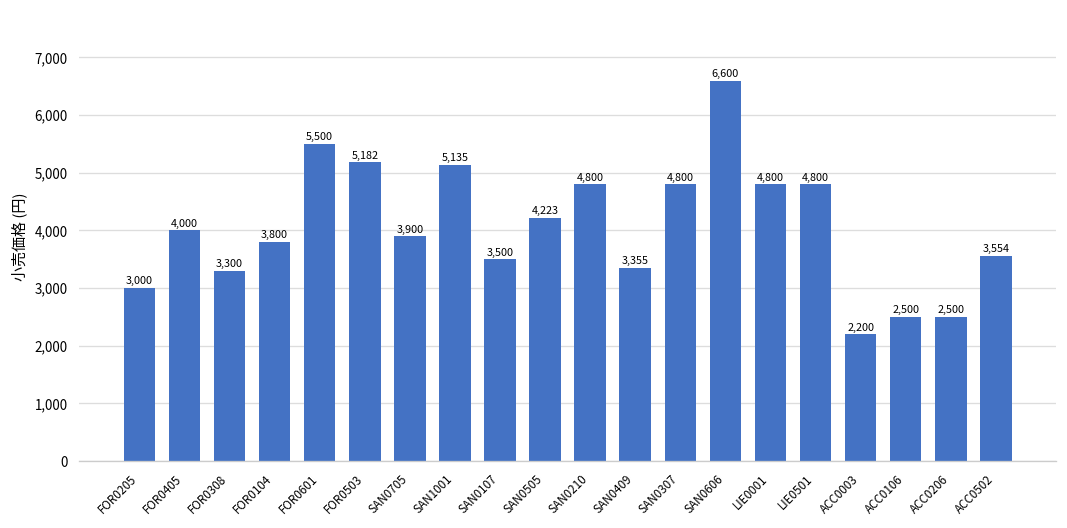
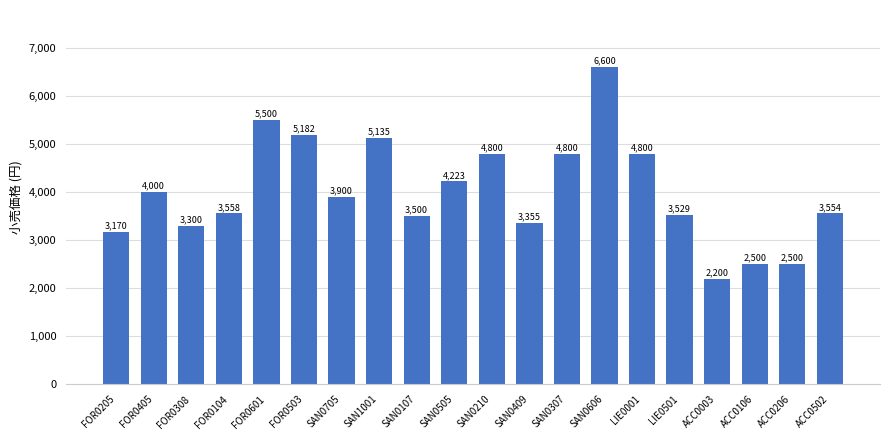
  {
-   "FOR0205": "3,000",
+   "FOR0205": "3,170",
    "FOR0405": "4,000",
    "FOR0308": "3,300",
-   "FOR0104": "3,800",
+   "FOR0104": "3,558",
    "FOR0601": "5,500",
    "FOR0503": "5,182",
    "SAN0705": "3,900",
    "SAN1001": "5,135",
    "SAN0107": "3,500",
    "SAN0505": "4,223",
    "SAN0210": "4,800",
    "SAN0409": "3,355",
    "SAN0307": "4,800",
    "SAN0606": "6,600",
    "LIE0001": "4,800",
-   "LIE0501": "4,800",
+   "LIE0501": "3,529",
    "ACC0003": "2,200",
    "ACC0106": "2,500",
    "ACC0206": "2,500",
    "ACC0502": "3,554"
  }
